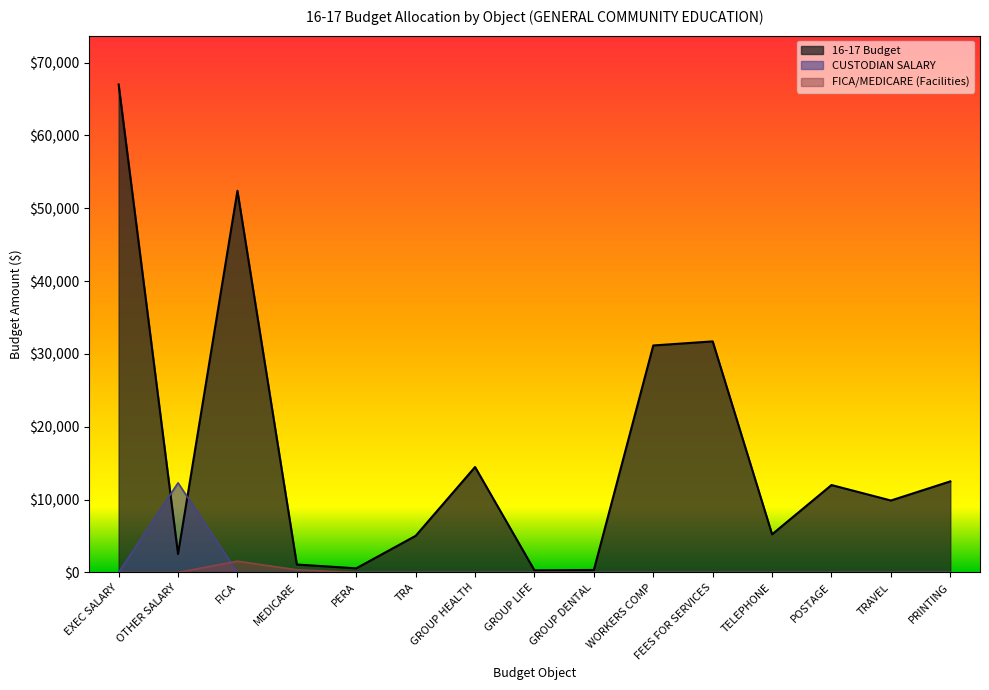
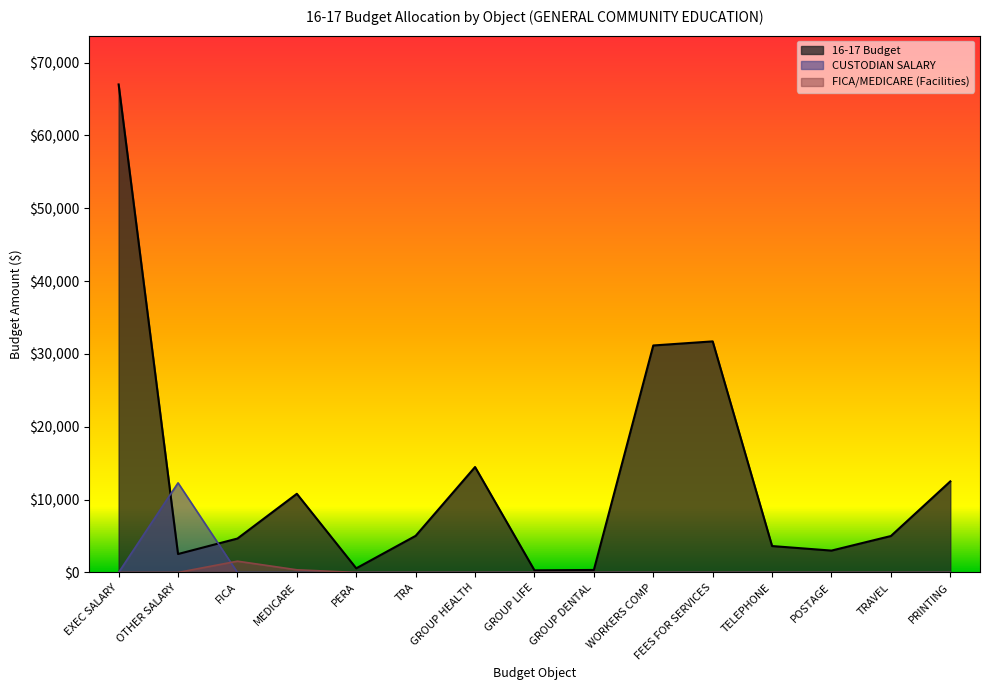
  {
    "16-17 Budget": {
      "EXEC SALARY": "$67,000",
      "OTHER SALARY": "$3,000",
-     "FICA": "$52,000",
-     "MEDICARE": "$1,000",
+     "FICA": "$5,000",
+     "MEDICARE": "$11,000",
      "PERA": "$1,000",
      "TRA": "$5,000",
      "GROUP HEALTH": "$14,000",
      "WORKERS COMP": "$31,000",
      "FEES FOR SERVICES": "$32,000",
-     "TELEPHONE": "$5,000",
-     "POSTAGE": "$12,000",
-     "TRAVEL": "$10,000",
+     "TELEPHONE": "$4,000",
+     "POSTAGE": "$3,000",
+     "TRAVEL": "$5,000",
      "PRINTING": "$13,000"
    },
    "CUSTODIAN SALARY": {
      "OTHER SALARY": "$12,000",
      "FICA": "$0",
      "MEDICARE": "$0"
    },
    "FICA/MEDICARE (Facilities)": {
      "OTHER SALARY": "$0",
      "FICA": "$2,000",
      "MEDICARE": "$0"
    }
  }
